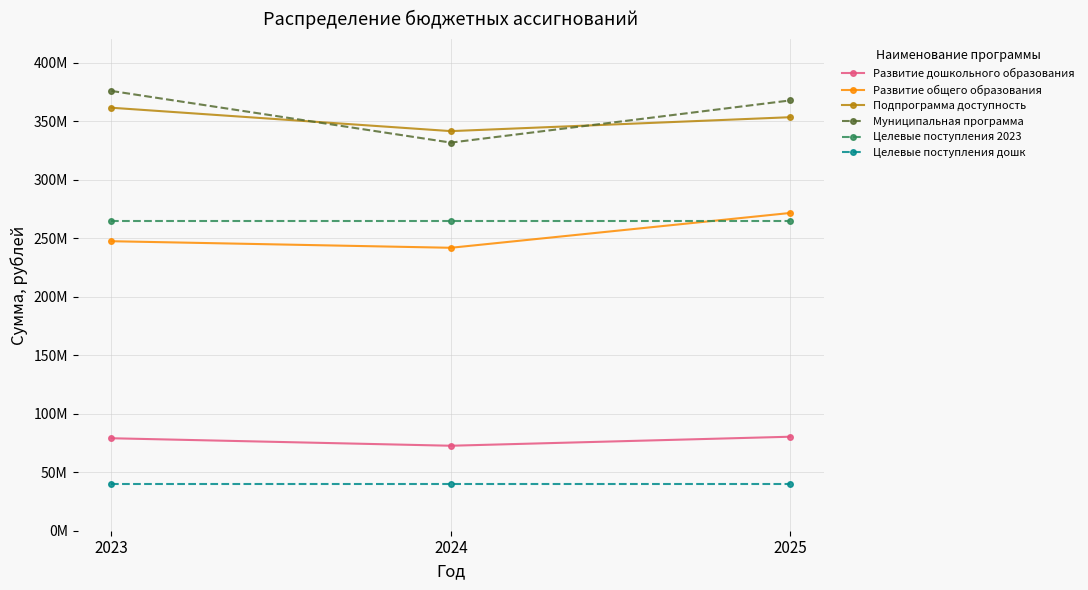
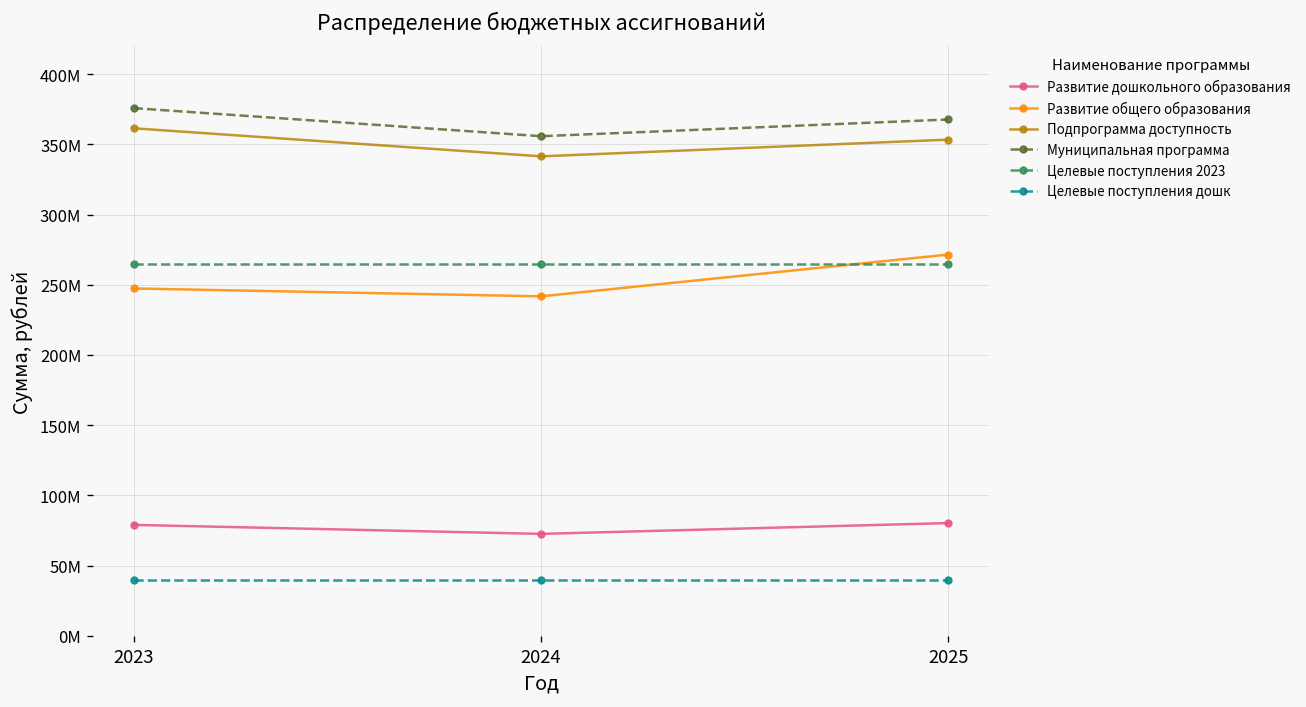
  {
    "Развитие дошкольного образования": {
      "2023": 79000000,
      "2024": 73000000,
      "2025": 80000000
    },
    "Развитие общего образования": {
      "2023": 247000000,
      "2024": 242000000,
      "2025": 271000000
    },
    "Подпрограмма доступность": {
      "2023": 361000000,
      "2024": 341000000,
      "2025": 353000000
    },
    "Муниципальная программа": {
      "2023": 376000000,
-     "2024": 332000000,
+     "2024": 356000000,
      "2025": 368000000
    },
    "Целевые поступления 2023": {
      "2023": 265000000,
      "2024": 265000000,
      "2025": 265000000
    },
    "Целевые поступления дошк": {
      "2023": 40000000,
      "2024": 40000000,
      "2025": 40000000
    }
  }
